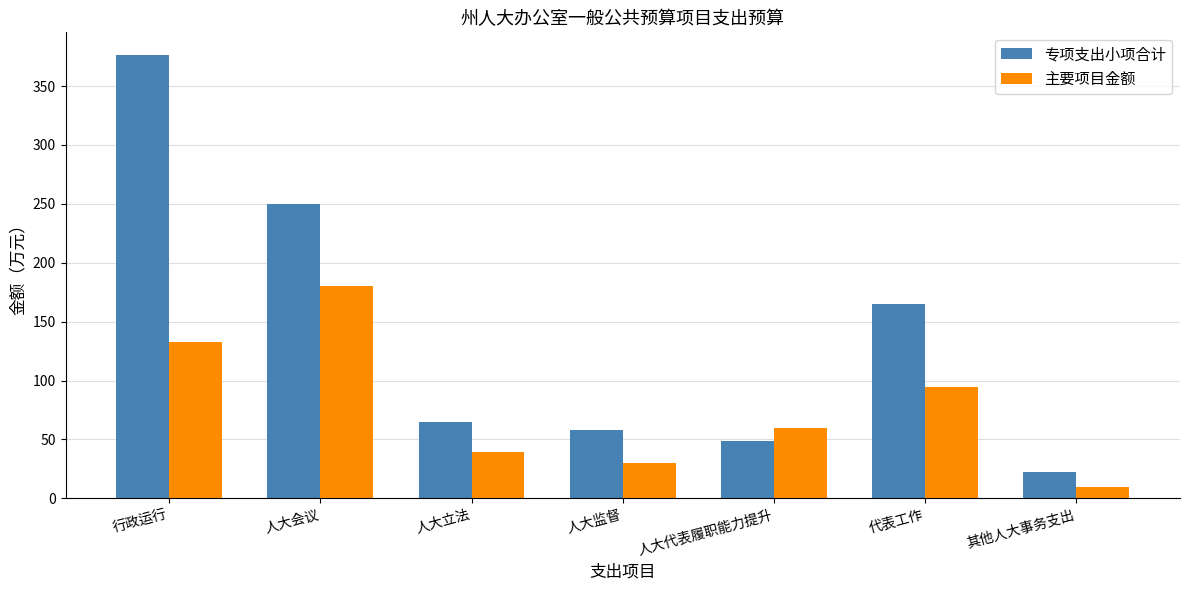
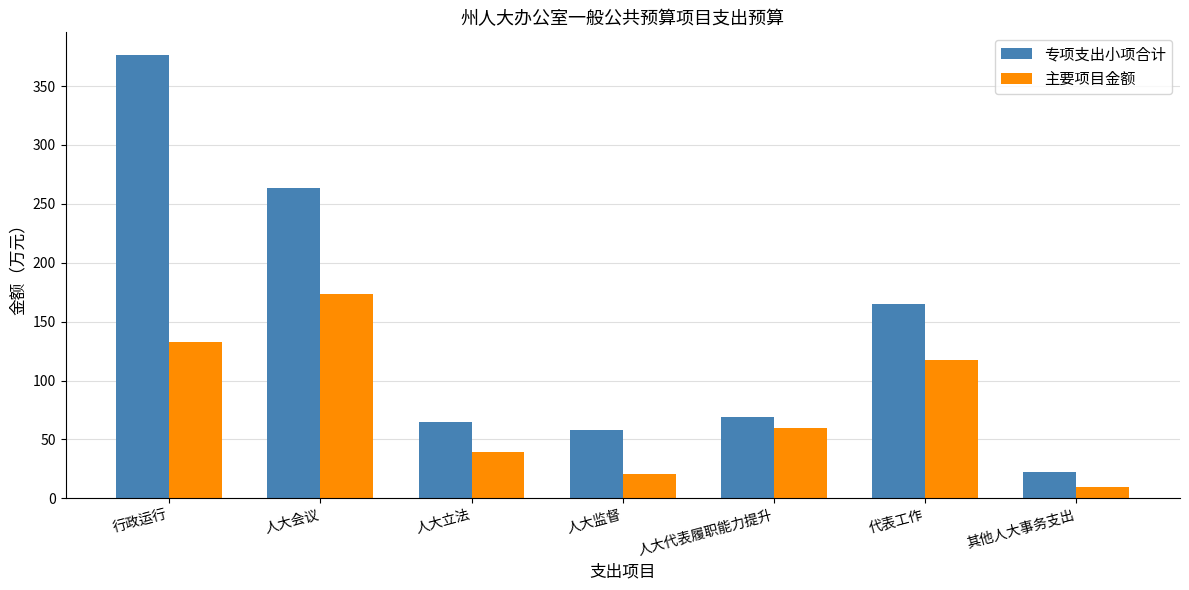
  {
    "专项支出小项合计": {
      "行政运行": 377,
-     "人大会议": 250,
+     "人大会议": 264,
      "人大立法": 65,
      "人大监督": 58,
-     "人大代表履职能力提升": 48,
+     "人大代表履职能力提升": 69,
      "代表工作": 165,
      "其他人大事务支出": 22
    },
    "主要项目金额": {
      "行政运行": 133,
-     "人大会议": 181,
+     "人大会议": 173,
      "人大立法": 39,
-     "人大监督": 30,
+     "人大监督": 20,
      "人大代表履职能力提升": 59,
-     "代表工作": 95,
+     "代表工作": 117,
      "其他人大事务支出": 10
    }
  }
